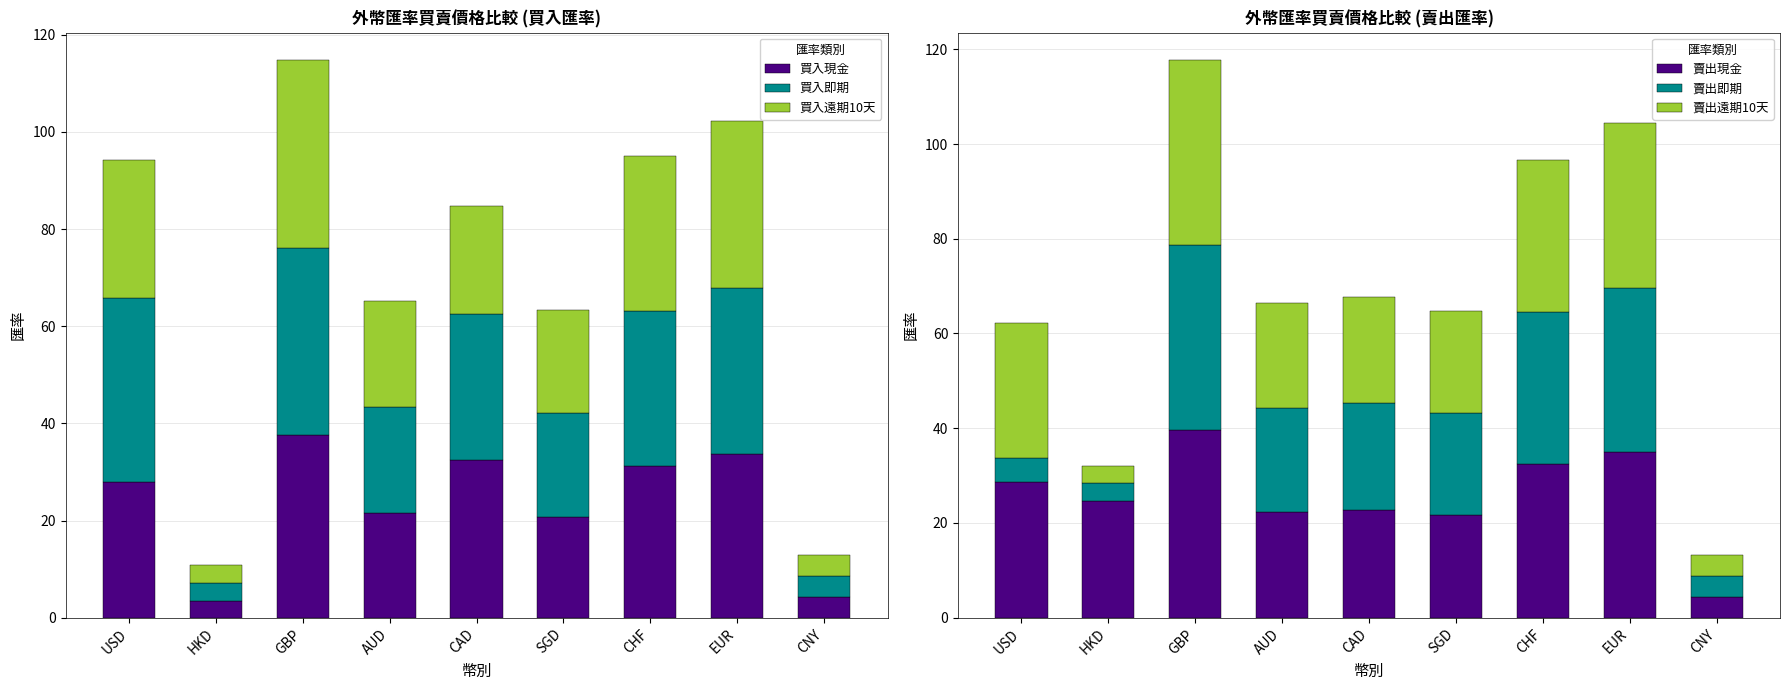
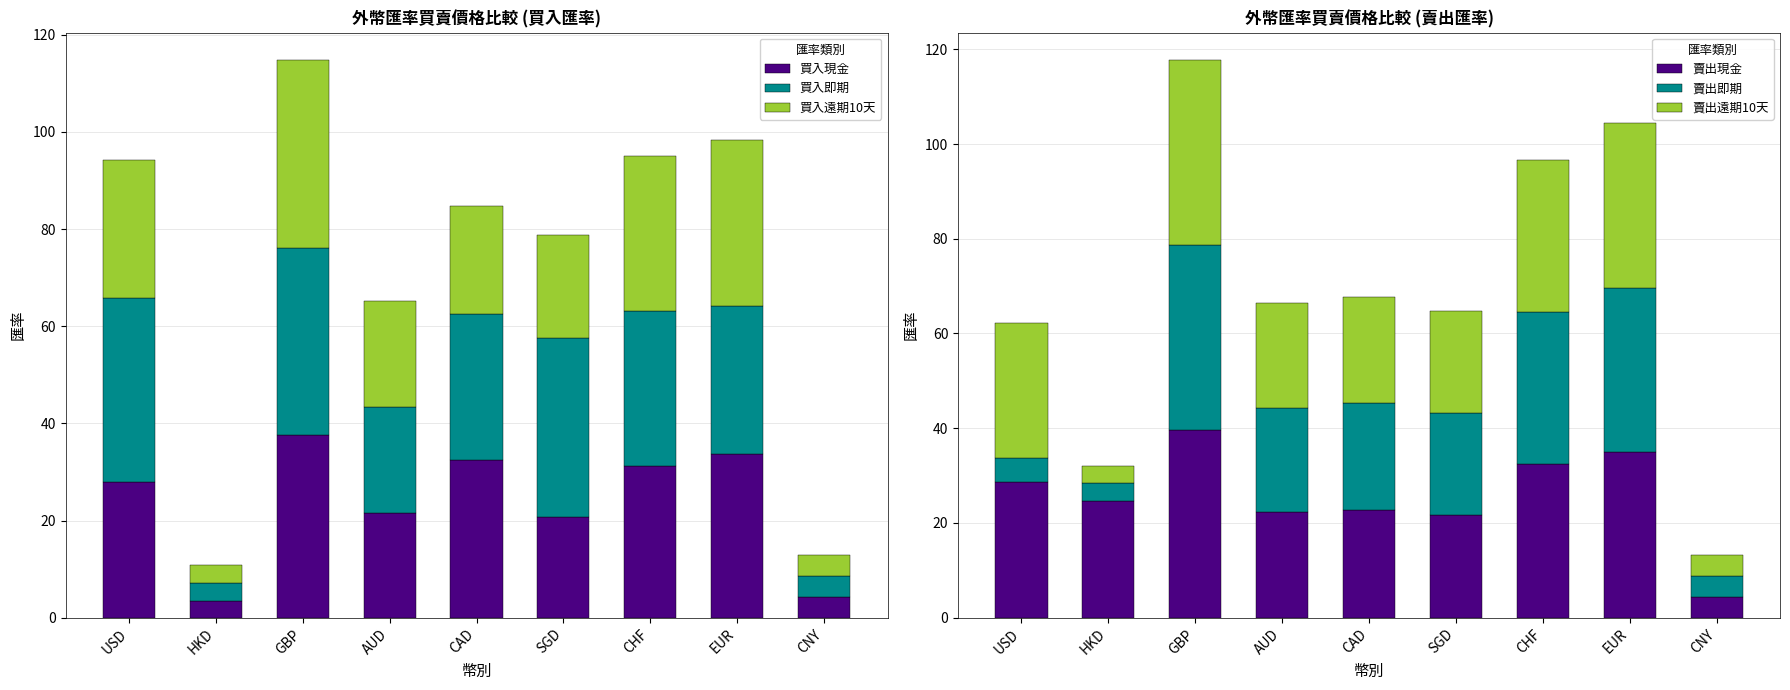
  {
    "外幣匯率買賣價格比較 (買入匯率)": {
      "買入現金": {
        "USD": 28,
        "HKD": 4,
        "GBP": 38,
        "AUD": 22,
        "CAD": 33,
        "SGD": 21,
        "CHF": 31,
        "EUR": 34,
        "CNY": 4
      },
      "買入即期": {
        "USD": 38,
        "HKD": 4,
        "GBP": 39,
        "AUD": 22,
        "CAD": 30,
-       "SGD": 21,
+       "SGD": 37,
        "CHF": 32,
-       "EUR": 34,
+       "EUR": 31,
        "CNY": 4
      },
      "買入遠期10天": {
        "USD": 28,
        "HKD": 4,
        "GBP": 39,
        "AUD": 22,
        "CAD": 22,
        "SGD": 21,
        "CHF": 32,
        "EUR": 34,
        "CNY": 4
      }
    },
    "外幣匯率買賣價格比較 (賣出匯率)": {
      "賣出現金": {
        "USD": 29,
        "HKD": 25,
        "GBP": 40,
        "AUD": 22,
        "CAD": 23,
        "SGD": 22,
        "CHF": 32,
        "EUR": 35,
        "CNY": 4
      },
      "賣出即期": {
        "USD": 5,
        "HKD": 4,
        "GBP": 39,
        "AUD": 22,
        "CAD": 22,
        "SGD": 21,
        "CHF": 32,
        "EUR": 35,
        "CNY": 4
      },
      "賣出遠期10天": {
        "USD": 28,
        "HKD": 4,
        "GBP": 39,
        "AUD": 22,
        "CAD": 22,
        "SGD": 21,
        "CHF": 32,
        "EUR": 35,
        "CNY": 4
      }
    }
  }
